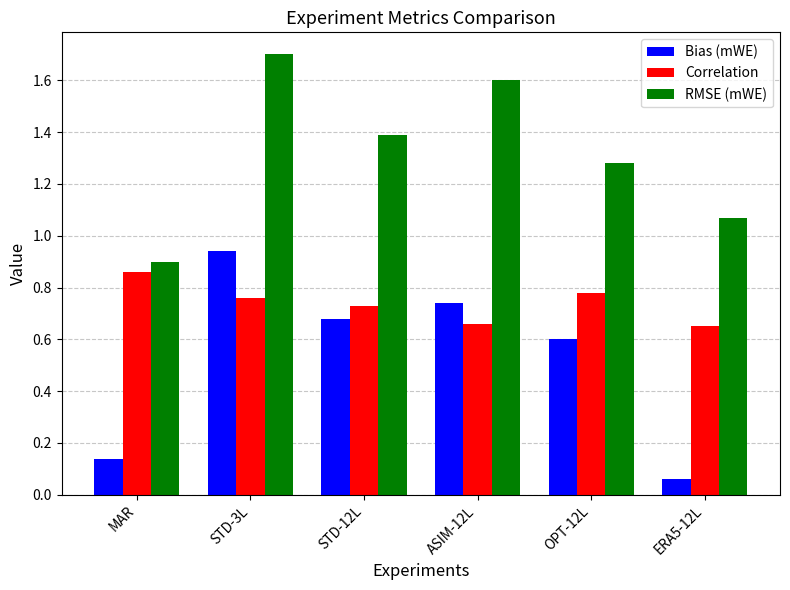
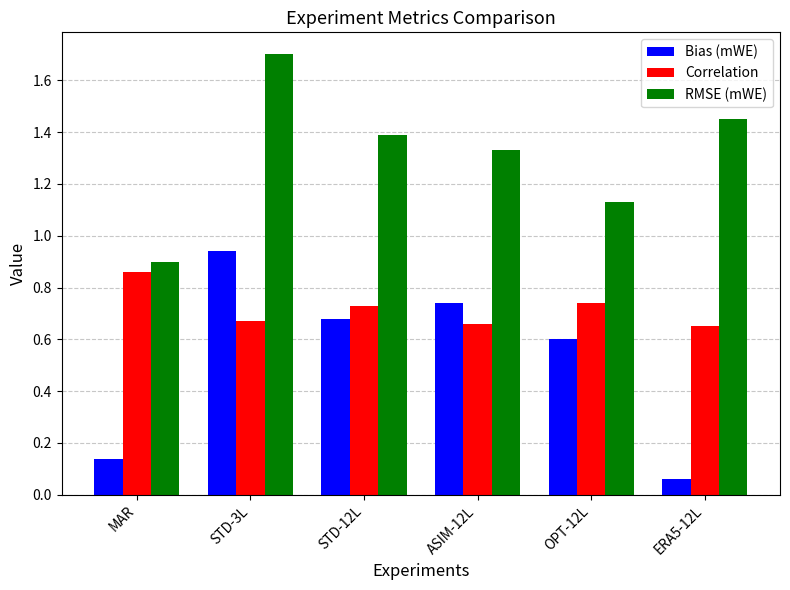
  {
    "Bias (mWE)": {
      "MAR": 0.14,
      "STD-3L": 0.94,
      "STD-12L": 0.68,
      "ASIM-12L": 0.74,
      "OPT-12L": 0.60,
      "ERA5-12L": 0.06
    },
    "Correlation": {
      "MAR": 0.86,
-     "STD-3L": 0.76,
+     "STD-3L": 0.67,
      "STD-12L": 0.73,
      "ASIM-12L": 0.66,
-     "OPT-12L": 0.78,
+     "OPT-12L": 0.74,
      "ERA5-12L": 0.65
    },
    "RMSE (mWE)": {
      "MAR": 0.90,
      "STD-3L": 1.70,
      "STD-12L": 1.39,
-     "ASIM-12L": 1.60,
-     "OPT-12L": 1.28,
-     "ERA5-12L": 1.07
+     "ASIM-12L": 1.33,
+     "OPT-12L": 1.13,
+     "ERA5-12L": 1.45
    }
  }
